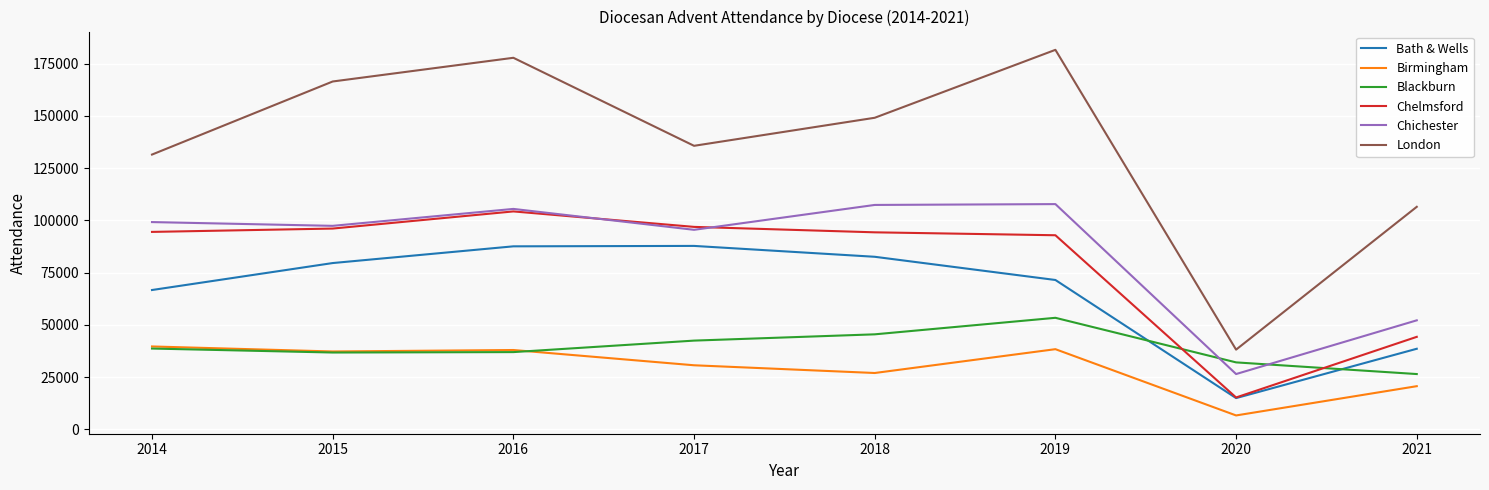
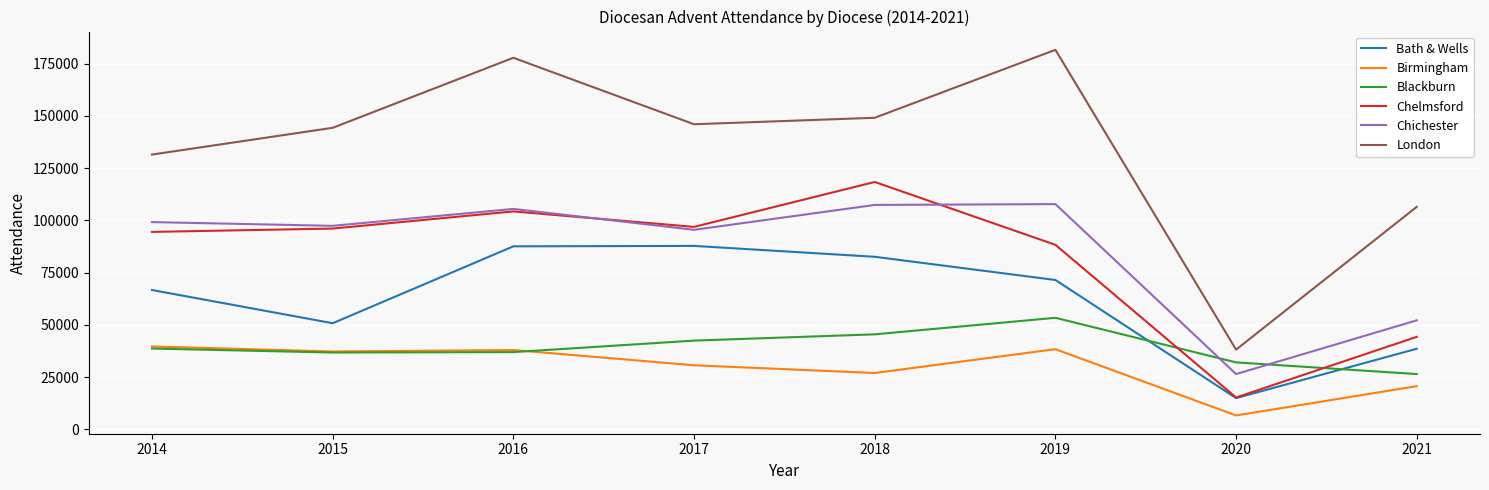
  {
    "Bath & Wells": {
      "2014": 67000,
-     "2015": 80000,
+     "2015": 51000,
      "2016": 88000,
      "2017": 88000,
      "2018": 83000,
      "2019": 72000,
      "2021": 39000
    },
    "Birmingham": {
      "2017": 31000,
      "2018": 27000,
      "2019": 38000,
      "2020": 7000,
      "2021": 21000
    },
    "Blackburn": {
      "2017": 43000,
      "2018": 46000,
      "2019": 53000,
      "2020": 32000,
      "2021": 27000
    },
    "Chelmsford": {
      "2014": 95000,
      "2015": 96000,
      "2017": 97000,
-     "2018": 94000,
-     "2019": 93000,
+     "2018": 118000,
+     "2019": 88000,
      "2021": 44000
    },
    "Chichester": {
      "2014": 99000,
      "2015": 97000,
      "2017": 96000,
      "2018": 107000,
      "2019": 108000,
      "2020": 27000,
      "2021": 52000
    },
    "London": {
      "2014": 132000,
-     "2015": 166000,
+     "2015": 144000,
      "2016": 178000,
-     "2017": 136000,
+     "2017": 146000,
      "2018": 149000,
      "2019": 182000,
      "2020": 38000,
      "2021": 107000
    }
  }
